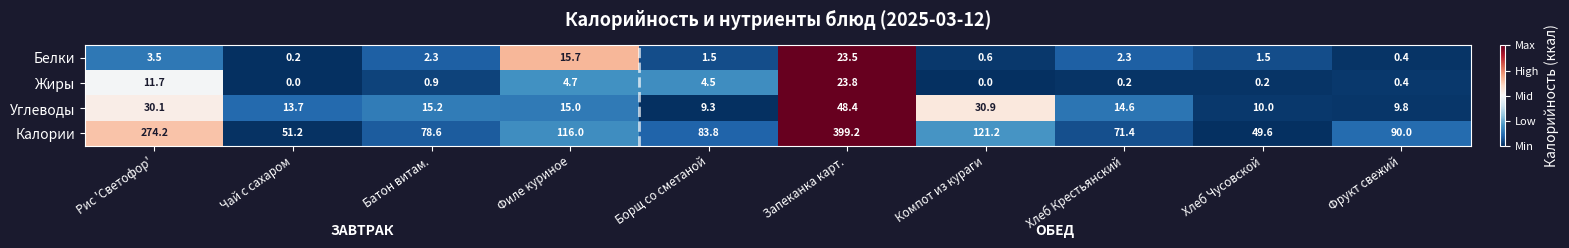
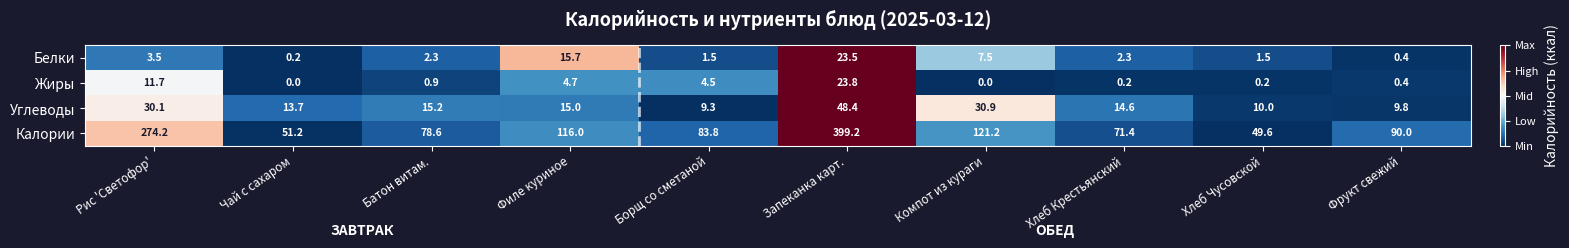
  {
    "Белки": {
      "Рис 'Светофор'": 3.5,
      "Чай с сахаром": 0.2,
      "Батон витам.": 2.3,
      "Филе куриное": 15.7,
      "Борщ со сметаной": 1.5,
      "Запеканка карт.": 23.5,
-     "Компот из кураги": 0.6,
+     "Компот из кураги": 7.5,
      "Хлеб Крестьянский": 2.3,
      "Хлеб Чусовской": 1.5,
      "Фрукт свежий": 0.4
    },
    "Жиры": {
      "Рис 'Светофор'": 11.7,
      "Чай с сахаром": 0.0,
      "Батон витам.": 0.9,
      "Филе куриное": 4.7,
      "Борщ со сметаной": 4.5,
      "Запеканка карт.": 23.8,
      "Компот из кураги": 0.0,
      "Хлеб Крестьянский": 0.2,
      "Хлеб Чусовской": 0.2,
      "Фрукт свежий": 0.4
    },
    "Углеводы": {
      "Рис 'Светофор'": 30.1,
      "Чай с сахаром": 13.7,
      "Батон витам.": 15.2,
      "Филе куриное": 15.0,
      "Борщ со сметаной": 9.3,
      "Запеканка карт.": 48.4,
      "Компот из кураги": 30.9,
      "Хлеб Крестьянский": 14.6,
      "Хлеб Чусовской": 10.0,
      "Фрукт свежий": 9.8
    },
    "Калории": {
      "Рис 'Светофор'": 274.2,
      "Чай с сахаром": 51.2,
      "Батон витам.": 78.6,
      "Филе куриное": 116.0,
      "Борщ со сметаной": 83.8,
      "Запеканка карт.": 399.2,
      "Компот из кураги": 121.2,
      "Хлеб Крестьянский": 71.4,
      "Хлеб Чусовской": 49.6,
      "Фрукт свежий": 90.0
    }
  }
